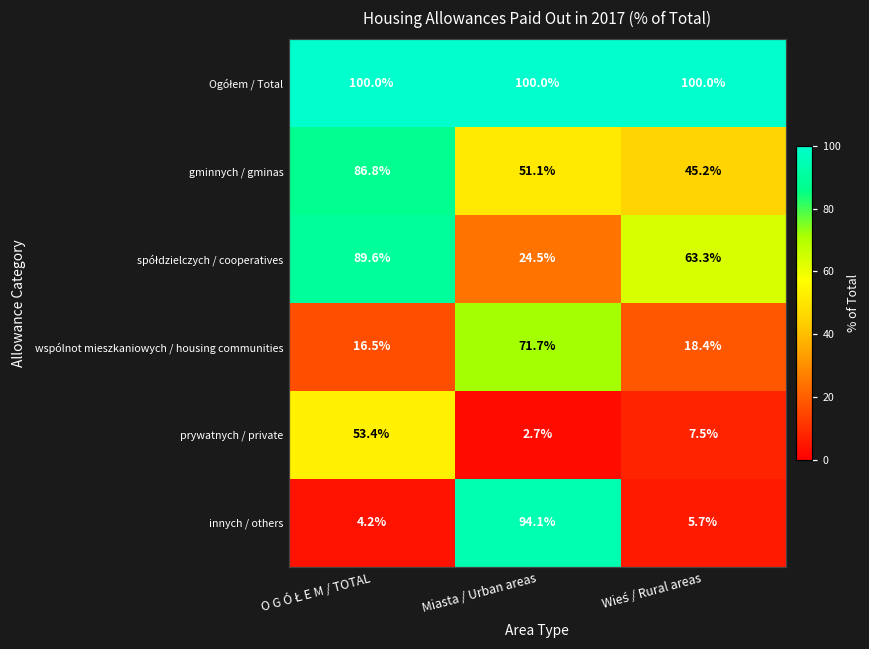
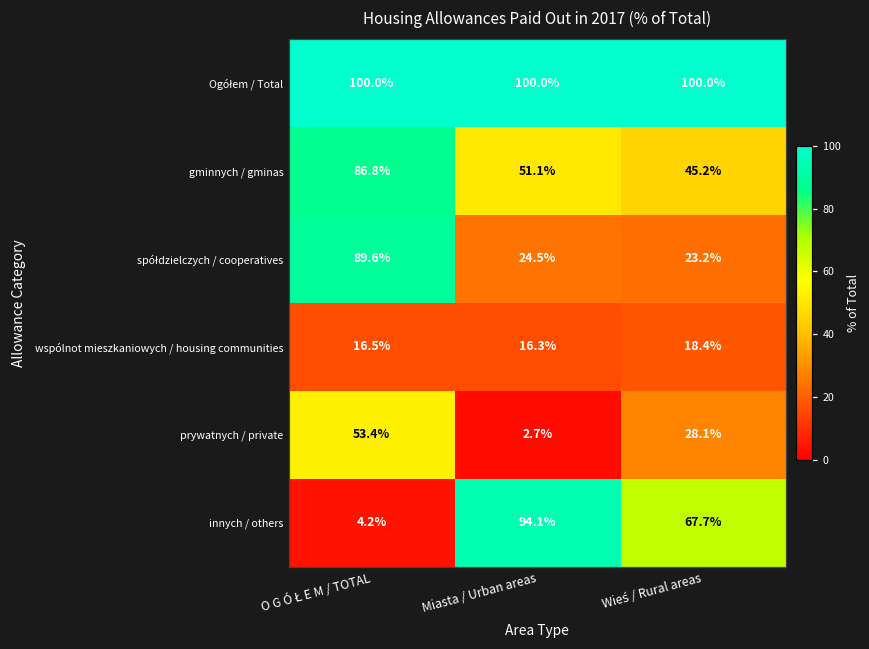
  {
    "Ogółem / Total": {
      "O G Ó Ł E M / TOTAL": "100.0%",
      "Miasta / Urban areas": "100.0%",
      "Wieś / Rural areas": "100.0%"
    },
    "gminnych / gminas": {
      "O G Ó Ł E M / TOTAL": "86.8%",
      "Miasta / Urban areas": "51.1%",
      "Wieś / Rural areas": "45.2%"
    },
    "spółdzielczych / cooperatives": {
      "O G Ó Ł E M / TOTAL": "89.6%",
      "Miasta / Urban areas": "24.5%",
-     "Wieś / Rural areas": "63.3%"
+     "Wieś / Rural areas": "23.2%"
    },
    "wspólnot mieszkaniowych / housing communities": {
      "O G Ó Ł E M / TOTAL": "16.5%",
-     "Miasta / Urban areas": "71.7%",
+     "Miasta / Urban areas": "16.3%",
      "Wieś / Rural areas": "18.4%"
    },
    "prywatnych / private": {
      "O G Ó Ł E M / TOTAL": "53.4%",
      "Miasta / Urban areas": "2.7%",
-     "Wieś / Rural areas": "7.5%"
+     "Wieś / Rural areas": "28.1%"
    },
    "innych / others": {
      "O G Ó Ł E M / TOTAL": "4.2%",
      "Miasta / Urban areas": "94.1%",
-     "Wieś / Rural areas": "5.7%"
+     "Wieś / Rural areas": "67.7%"
    }
  }
